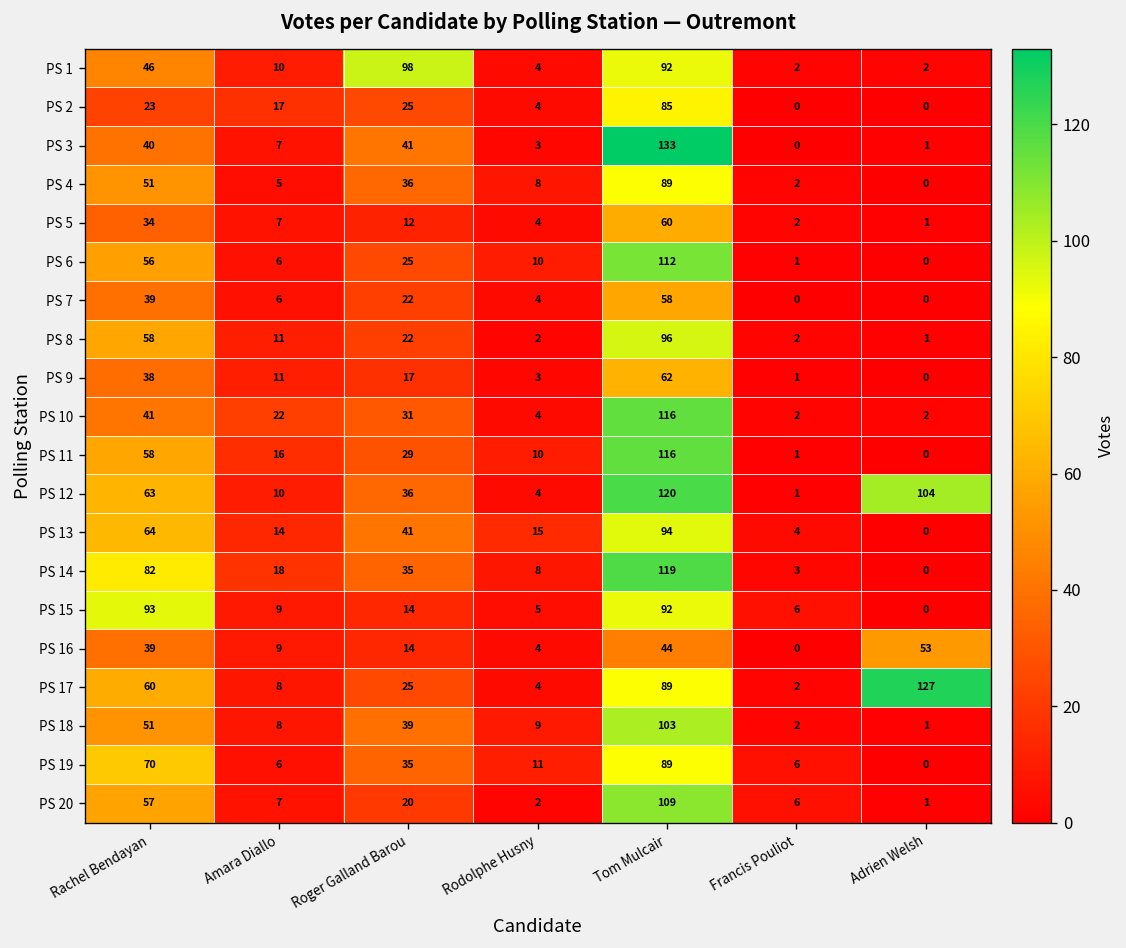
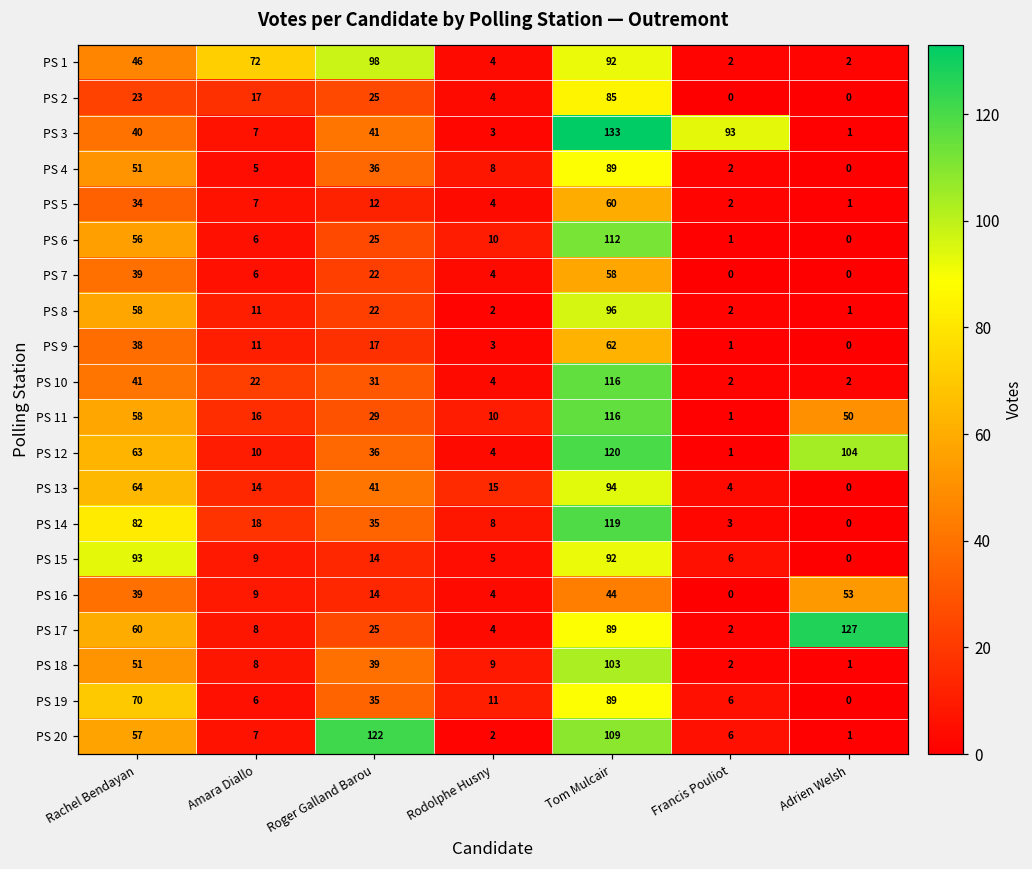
  {
    "PS 1": {
      "Rachel Bendayan": 46,
-     "Amara Diallo": 10,
+     "Amara Diallo": 72,
      "Roger Galland Barou": 98,
      "Rodolphe Husny": 4,
      "Tom Mulcair": 92,
      "Francis Pouliot": 2,
      "Adrien Welsh": 2
    },
    "PS 2": {
      "Rachel Bendayan": 23,
      "Amara Diallo": 17,
      "Roger Galland Barou": 25,
      "Rodolphe Husny": 4,
      "Tom Mulcair": 85,
      "Francis Pouliot": 0,
      "Adrien Welsh": 0
    },
    "PS 3": {
      "Rachel Bendayan": 40,
      "Amara Diallo": 7,
      "Roger Galland Barou": 41,
      "Rodolphe Husny": 3,
      "Tom Mulcair": 133,
-     "Francis Pouliot": 0,
+     "Francis Pouliot": 93,
      "Adrien Welsh": 1
    },
    "PS 4": {
      "Rachel Bendayan": 51,
      "Amara Diallo": 5,
      "Roger Galland Barou": 36,
      "Rodolphe Husny": 8,
      "Tom Mulcair": 89,
      "Francis Pouliot": 2,
      "Adrien Welsh": 0
    },
    "PS 5": {
      "Rachel Bendayan": 34,
      "Amara Diallo": 7,
      "Roger Galland Barou": 12,
      "Rodolphe Husny": 4,
      "Tom Mulcair": 60,
      "Francis Pouliot": 2,
      "Adrien Welsh": 1
    },
    "PS 6": {
      "Rachel Bendayan": 56,
      "Amara Diallo": 6,
      "Roger Galland Barou": 25,
      "Rodolphe Husny": 10,
      "Tom Mulcair": 112,
      "Francis Pouliot": 1,
      "Adrien Welsh": 0
    },
    "PS 7": {
      "Rachel Bendayan": 39,
      "Amara Diallo": 6,
      "Roger Galland Barou": 22,
      "Rodolphe Husny": 4,
      "Tom Mulcair": 58,
      "Francis Pouliot": 0,
      "Adrien Welsh": 0
    },
    "PS 8": {
      "Rachel Bendayan": 58,
      "Amara Diallo": 11,
      "Roger Galland Barou": 22,
      "Rodolphe Husny": 2,
      "Tom Mulcair": 96,
      "Francis Pouliot": 2,
      "Adrien Welsh": 1
    },
    "PS 9": {
      "Rachel Bendayan": 38,
      "Amara Diallo": 11,
      "Roger Galland Barou": 17,
      "Rodolphe Husny": 3,
      "Tom Mulcair": 62,
      "Francis Pouliot": 1,
      "Adrien Welsh": 0
    },
    "PS 10": {
      "Rachel Bendayan": 41,
      "Amara Diallo": 22,
      "Roger Galland Barou": 31,
      "Rodolphe Husny": 4,
      "Tom Mulcair": 116,
      "Francis Pouliot": 2,
      "Adrien Welsh": 2
    },
    "PS 11": {
      "Rachel Bendayan": 58,
      "Amara Diallo": 16,
      "Roger Galland Barou": 29,
      "Rodolphe Husny": 10,
      "Tom Mulcair": 116,
      "Francis Pouliot": 1,
-     "Adrien Welsh": 0
+     "Adrien Welsh": 50
    },
    "PS 12": {
      "Rachel Bendayan": 63,
      "Amara Diallo": 10,
      "Roger Galland Barou": 36,
      "Rodolphe Husny": 4,
      "Tom Mulcair": 120,
      "Francis Pouliot": 1,
      "Adrien Welsh": 104
    },
    "PS 13": {
      "Rachel Bendayan": 64,
      "Amara Diallo": 14,
      "Roger Galland Barou": 41,
      "Rodolphe Husny": 15,
      "Tom Mulcair": 94,
      "Francis Pouliot": 4,
      "Adrien Welsh": 0
    },
    "PS 14": {
      "Rachel Bendayan": 82,
      "Amara Diallo": 18,
      "Roger Galland Barou": 35,
      "Rodolphe Husny": 8,
      "Tom Mulcair": 119,
      "Francis Pouliot": 3,
      "Adrien Welsh": 0
    },
    "PS 15": {
      "Rachel Bendayan": 93,
      "Amara Diallo": 9,
      "Roger Galland Barou": 14,
      "Rodolphe Husny": 5,
      "Tom Mulcair": 92,
      "Francis Pouliot": 6,
      "Adrien Welsh": 0
    },
    "PS 16": {
      "Rachel Bendayan": 39,
      "Amara Diallo": 9,
      "Roger Galland Barou": 14,
      "Rodolphe Husny": 4,
      "Tom Mulcair": 44,
      "Francis Pouliot": 0,
      "Adrien Welsh": 53
    },
    "PS 17": {
      "Rachel Bendayan": 60,
      "Amara Diallo": 8,
      "Roger Galland Barou": 25,
      "Rodolphe Husny": 4,
      "Tom Mulcair": 89,
      "Francis Pouliot": 2,
      "Adrien Welsh": 127
    },
    "PS 18": {
      "Rachel Bendayan": 51,
      "Amara Diallo": 8,
      "Roger Galland Barou": 39,
      "Rodolphe Husny": 9,
      "Tom Mulcair": 103,
      "Francis Pouliot": 2,
      "Adrien Welsh": 1
    },
    "PS 19": {
      "Rachel Bendayan": 70,
      "Amara Diallo": 6,
      "Roger Galland Barou": 35,
      "Rodolphe Husny": 11,
      "Tom Mulcair": 89,
      "Francis Pouliot": 6,
      "Adrien Welsh": 0
    },
    "PS 20": {
      "Rachel Bendayan": 57,
      "Amara Diallo": 7,
-     "Roger Galland Barou": 20,
+     "Roger Galland Barou": 122,
      "Rodolphe Husny": 2,
      "Tom Mulcair": 109,
      "Francis Pouliot": 6,
      "Adrien Welsh": 1
    }
  }
